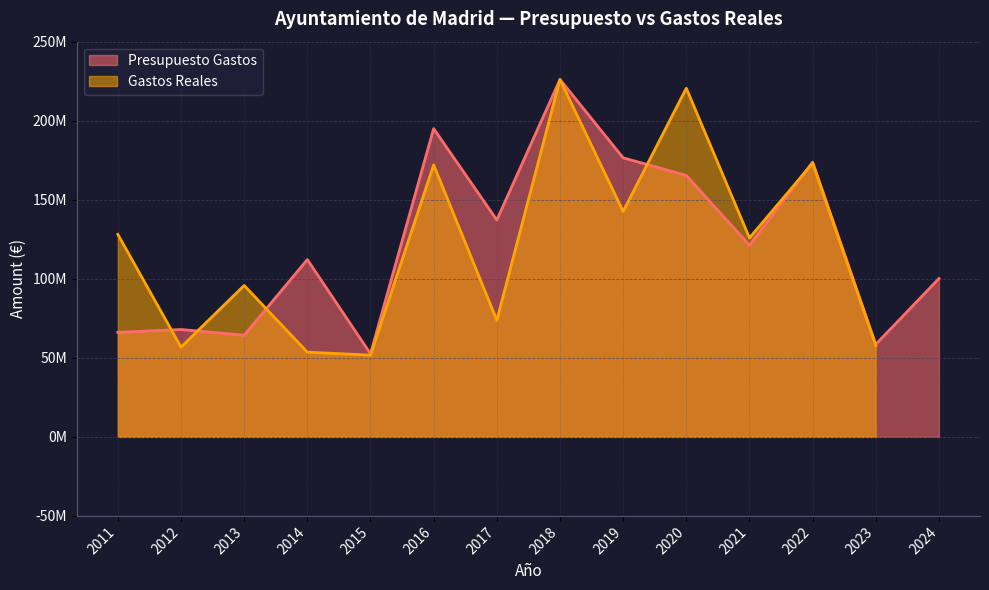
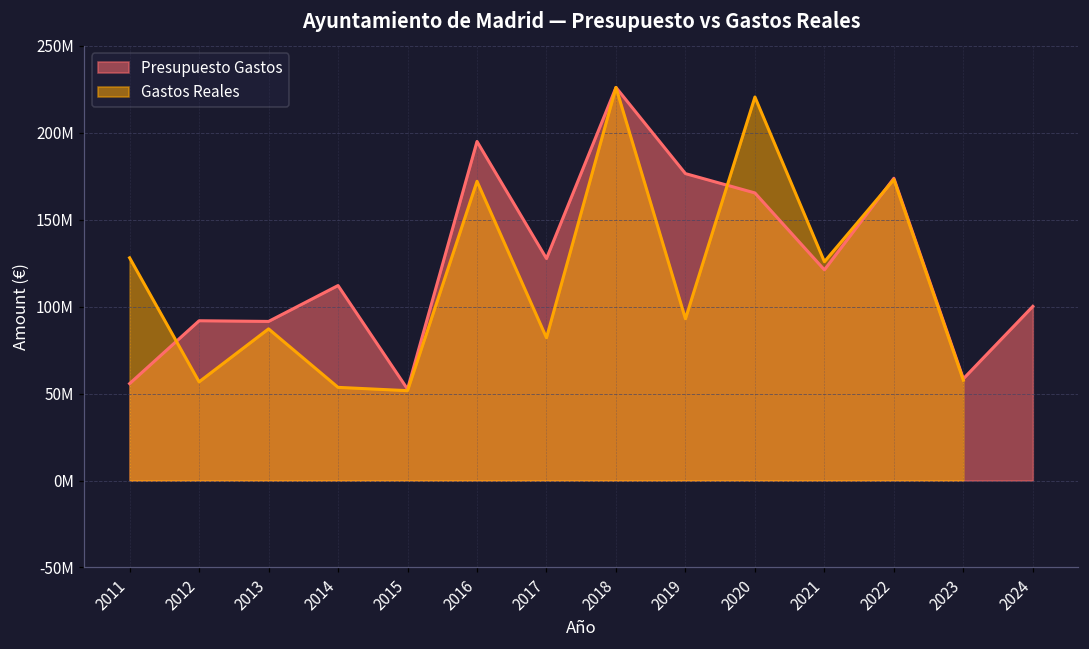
  {
    "Presupuesto Gastos": {
-     "2011": 66000000,
-     "2012": 68000000,
-     "2013": 64000000,
+     "2011": 56000000,
+     "2012": 92000000,
+     "2013": 92000000,
      "2014": 112000000,
      "2016": 195000000,
-     "2017": 137000000,
+     "2017": 128000000,
      "2019": 177000000,
      "2020": 165000000,
      "2021": 121000000,
      "2024": 100000000
    },
    "Gastos Reales": {
      "2011": 128000000,
      "2012": 57000000,
-     "2013": 96000000,
+     "2013": 87000000,
      "2014": 54000000,
      "2016": 172000000,
-     "2017": 74000000,
-     "2019": 143000000,
+     "2017": 82000000,
+     "2019": 93000000,
      "2020": 221000000,
      "2021": 126000000
    }
  }
